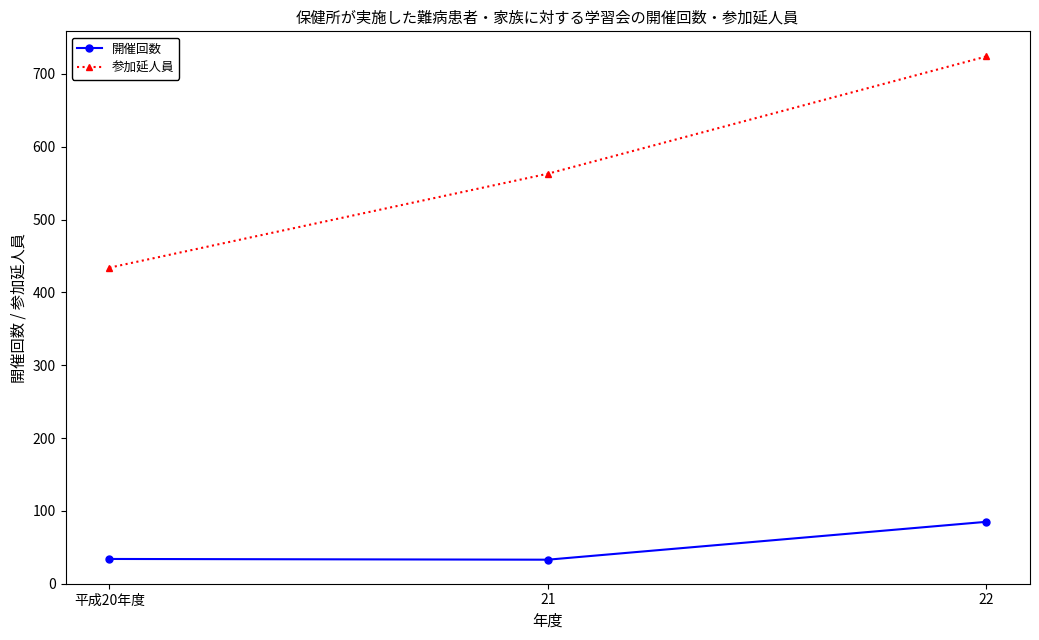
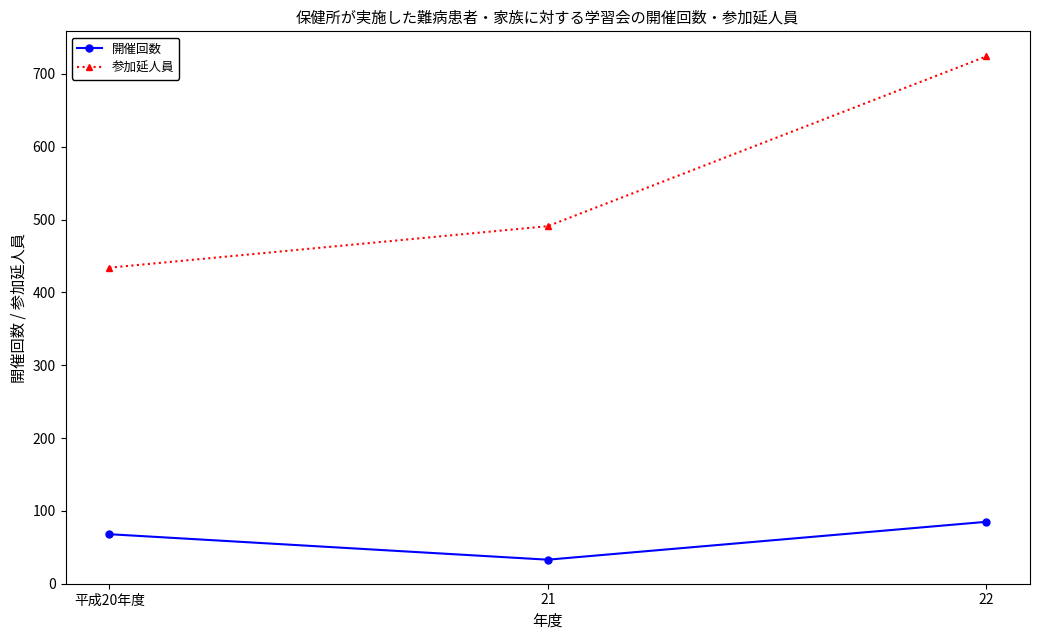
  {
    "開催回数": {
-     "平成20年度": 30,
+     "平成20年度": 70,
      "21": 30,
      "22": 90
    },
    "参加延人員": {
      "平成20年度": 430,
-     "21": 560,
+     "21": 490,
      "22": 720
    }
  }
